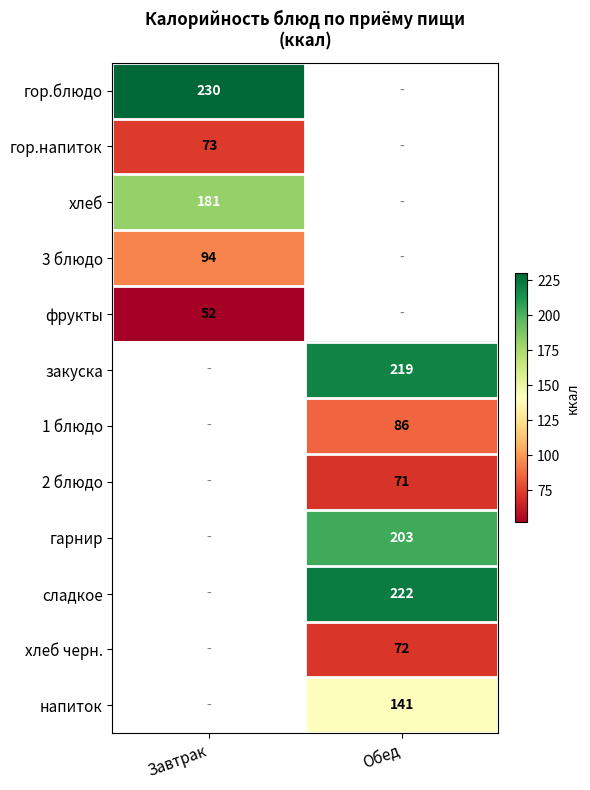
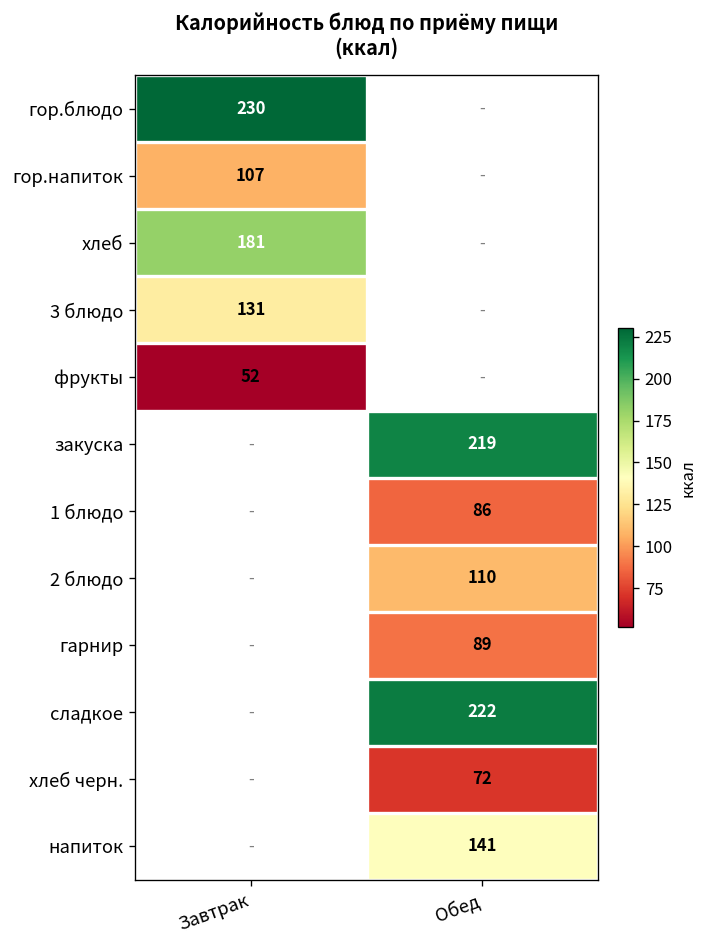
  {
    "гор.блюдо": {
      "Завтрак": 230
    },
    "гор.напиток": {
-     "Завтрак": 73
+     "Завтрак": 107
    },
    "хлеб": {
      "Завтрак": 181
    },
    "3 блюдо": {
-     "Завтрак": 94
+     "Завтрак": 131
    },
    "фрукты": {
      "Завтрак": 52
    },
    "закуска": {
      "Обед": 219
    },
    "1 блюдо": {
      "Обед": 86
    },
    "2 блюдо": {
-     "Обед": 71
+     "Обед": 110
    },
    "гарнир": {
-     "Обед": 203
+     "Обед": 89
    },
    "сладкое": {
      "Обед": 222
    },
    "хлеб черн.": {
      "Обед": 72
    },
    "напиток": {
      "Обед": 141
    }
  }
